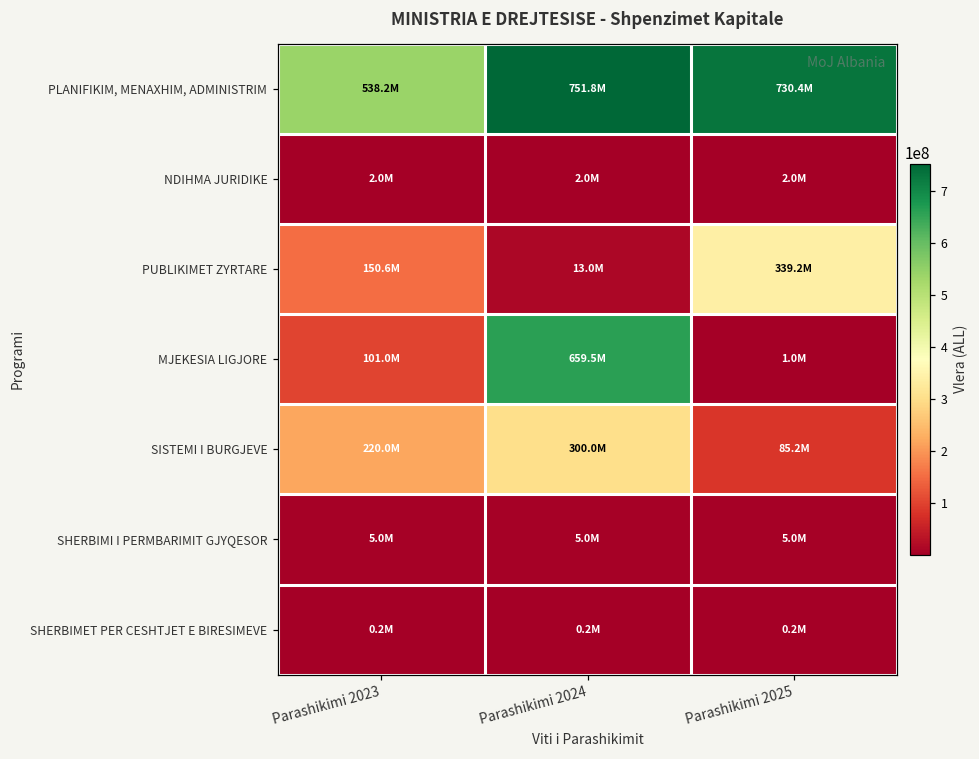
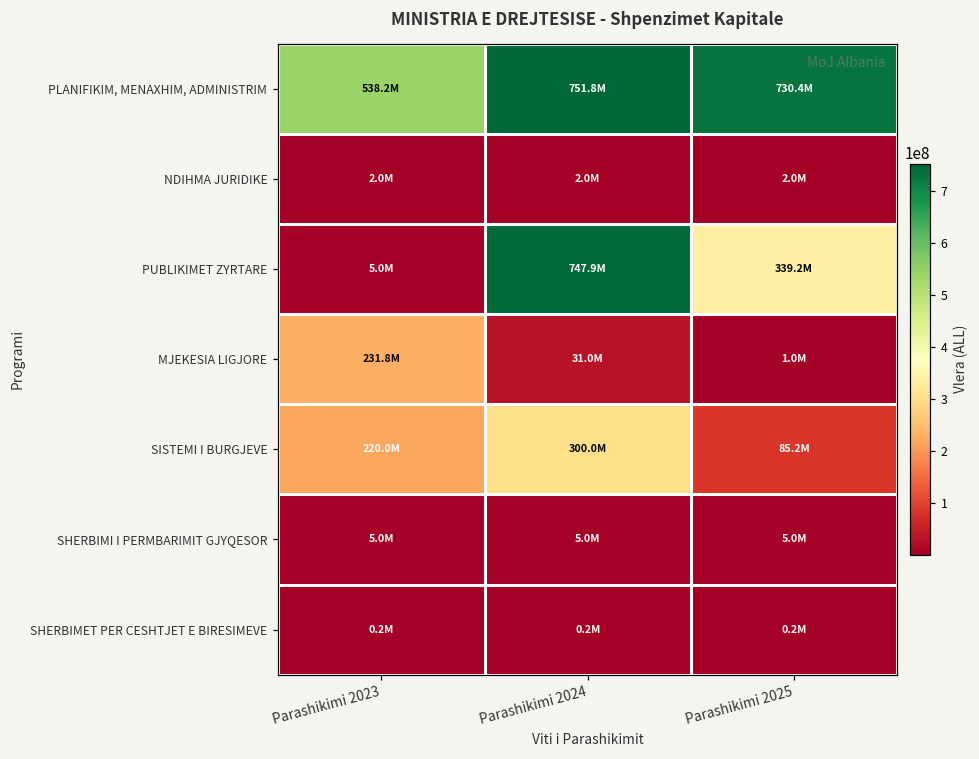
  {
    "PLANIFIKIM, MENAXHIM, ADMINISTRIM": {
      "Parashikimi 2023": "538.2M",
      "Parashikimi 2024": "751.8M"
    },
    "NDIHMA JURIDIKE": {
      "Parashikimi 2023": "2.0M",
      "Parashikimi 2024": "2.0M",
      "Parashikimi 2025": "2.0M"
    },
    "PUBLIKIMET ZYRTARE": {
-     "Parashikimi 2023": "150.6M",
-     "Parashikimi 2024": "13.0M",
+     "Parashikimi 2023": "5.0M",
+     "Parashikimi 2024": "747.9M",
      "Parashikimi 2025": "339.2M"
    },
    "MJEKESIA LIGJORE": {
-     "Parashikimi 2023": "101.0M",
-     "Parashikimi 2024": "659.5M",
+     "Parashikimi 2023": "231.8M",
+     "Parashikimi 2024": "31.0M",
      "Parashikimi 2025": "1.0M"
    },
    "SISTEMI I BURGJEVE": {
      "Parashikimi 2023": "220.0M",
      "Parashikimi 2024": "300.0M",
      "Parashikimi 2025": "85.2M"
    },
    "SHERBIMI I PERMBARIMIT GJYQESOR": {
      "Parashikimi 2023": "5.0M",
      "Parashikimi 2024": "5.0M",
      "Parashikimi 2025": "5.0M"
    },
    "SHERBIMET PER CESHTJET E BIRESIMEVE": {
      "Parashikimi 2023": "0.2M",
      "Parashikimi 2024": "0.2M",
      "Parashikimi 2025": "0.2M"
    }
  }
